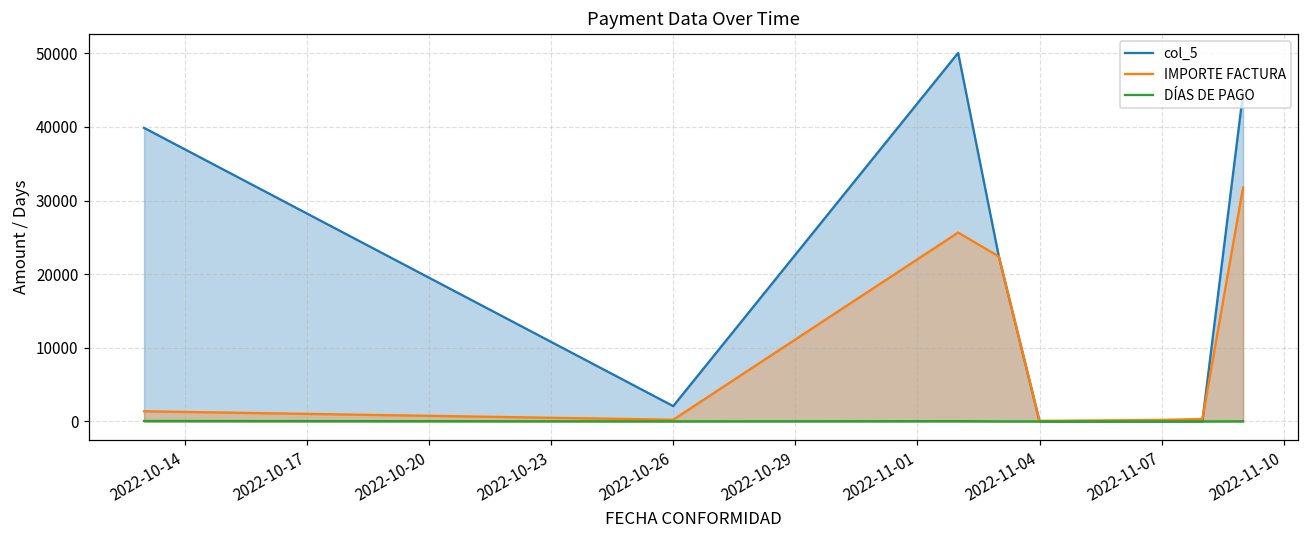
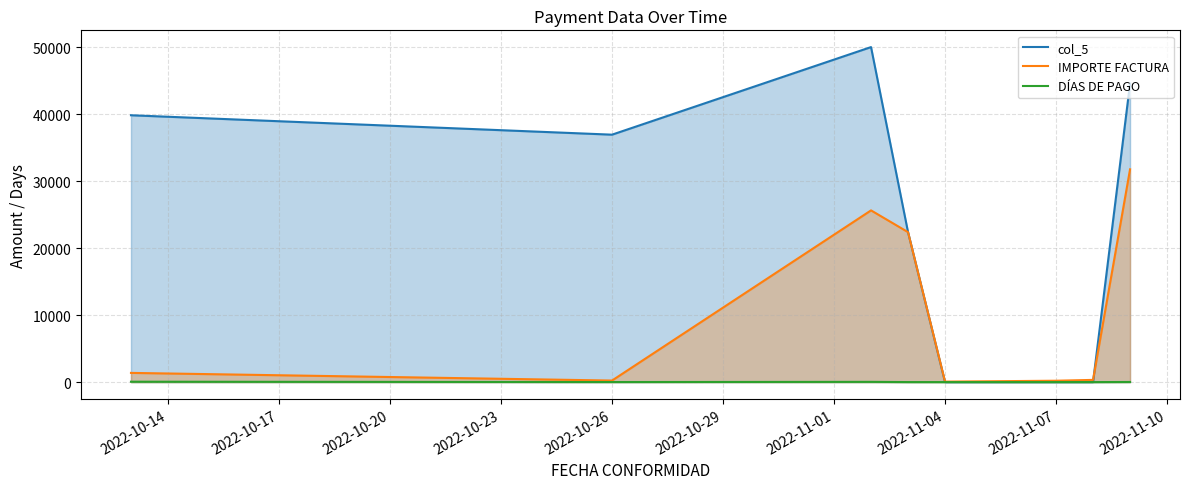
  {
    "col_5": {
-     "2022-10-26": 2000
+     "2022-10-26": 37000
    }
  }
